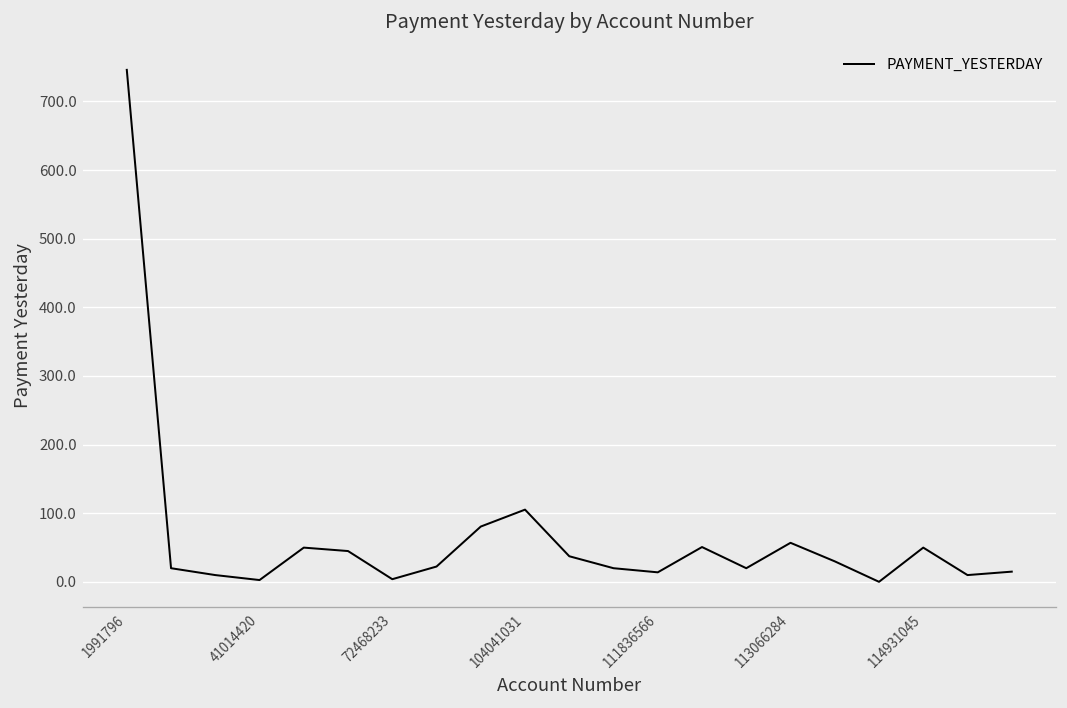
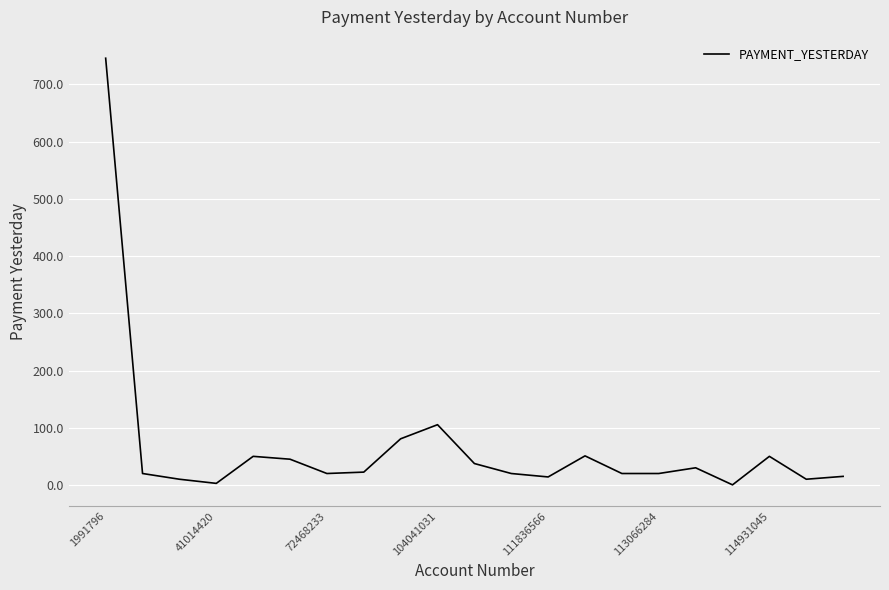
  {
    "1991796": 750,
    "41014420": 0,
-   "72468233": 0,
+   "72468233": 20,
    "104041031": 110,
    "111836566": 10,
-   "113066284": 60,
+   "113066284": 20,
    "114931045": 50
  }
